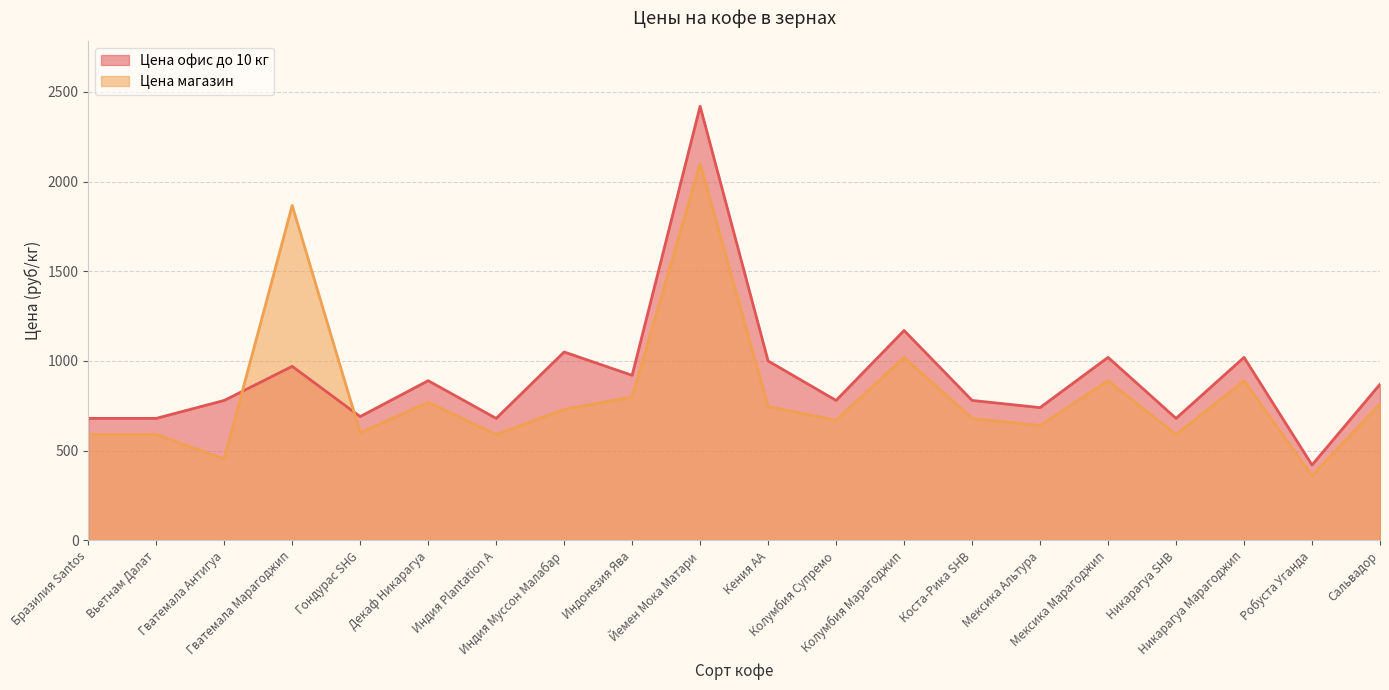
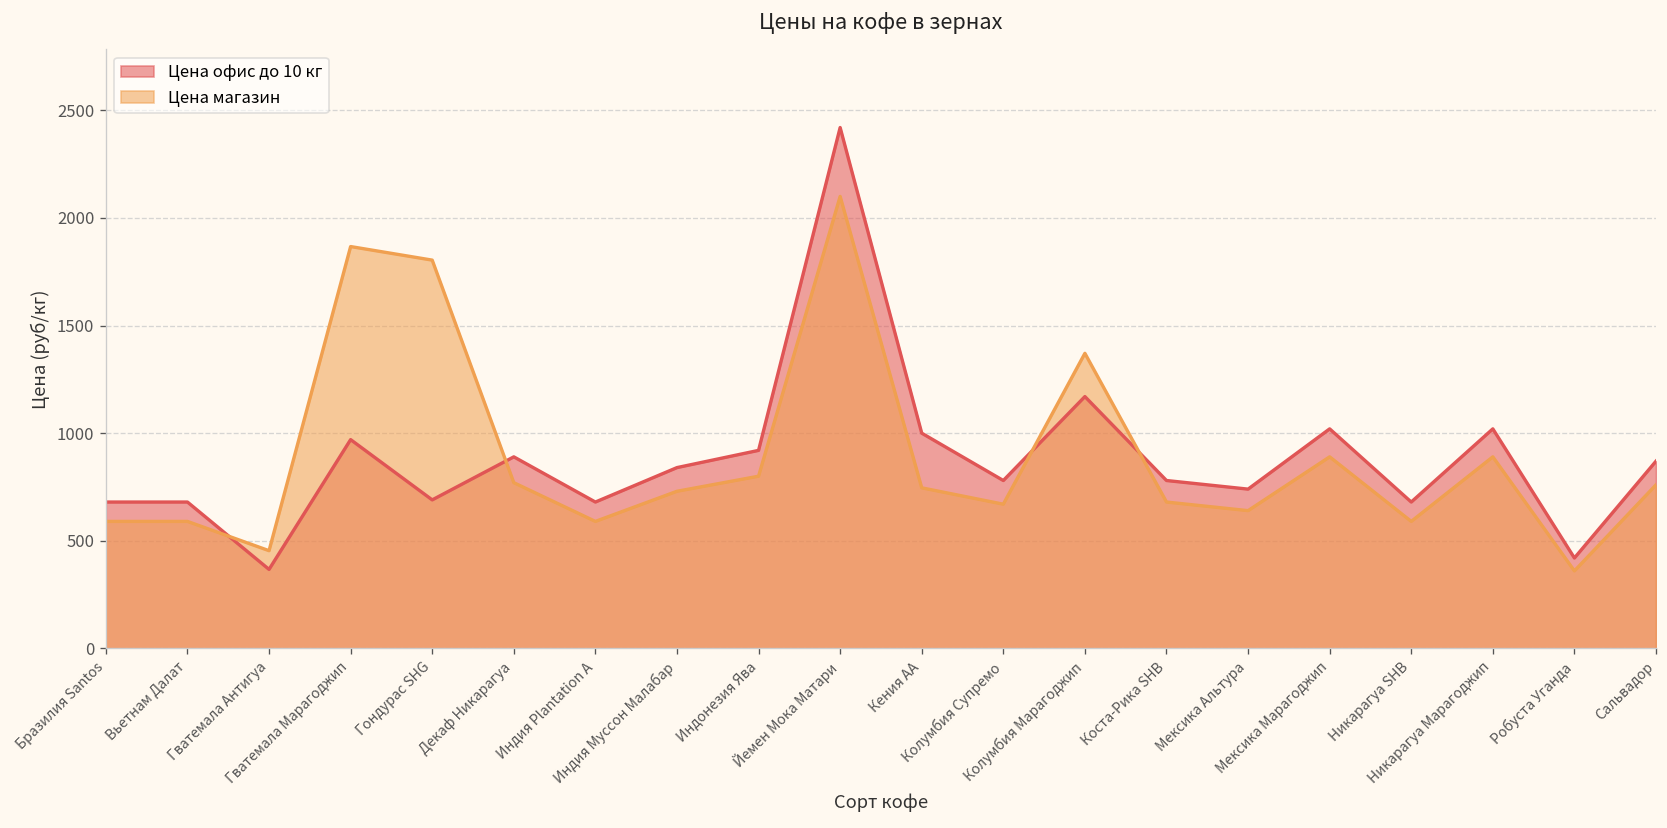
  {
    "Цена офис до 10 кг": {
      "Бразилия Santos": 680,
      "Вьетнам Далат": 680,
-     "Гватемала Антигуа": 780,
+     "Гватемала Антигуа": 370,
      "Гватемала Марагоджип": 970,
      "Гондурас SHG": 690,
      "Декаф Никарагуа": 890,
      "Индия Plantation A": 680,
-     "Индия Муссон Малабар": 1050,
+     "Индия Муссон Малабар": 840,
      "Индонезия Ява": 920,
      "Йемен Мока Матари": 2420,
      "Кения АА": 1000,
      "Колумбия Супремо": 780,
      "Колумбия Марагоджип": 1170,
      "Коста-Рика SHB": 780,
      "Мексика Альтура": 740,
      "Мексика Марагоджип": 1020,
      "Никарагуа SHВ": 680,
      "Никарагуа Марагоджип": 1020,
      "Робуста Уганда": 420,
      "Сальвадор": 870
    },
    "Цена магазин": {
      "Бразилия Santos": 590,
      "Вьетнам Далат": 590,
      "Гватемала Антигуа": 450,
      "Гватемала Марагоджип": 1870,
-     "Гондурас SHG": 600,
+     "Гондурас SHG": 1800,
      "Декаф Никарагуа": 770,
      "Индия Plantation A": 590,
      "Индия Муссон Малабар": 730,
      "Индонезия Ява": 800,
      "Йемен Мока Матари": 2100,
      "Кения АА": 750,
      "Колумбия Супремо": 670,
-     "Колумбия Марагоджип": 1020,
+     "Колумбия Марагоджип": 1370,
      "Коста-Рика SHB": 680,
      "Мексика Альтура": 640,
      "Мексика Марагоджип": 890,
      "Никарагуа SHВ": 590,
      "Никарагуа Марагоджип": 890,
      "Робуста Уганда": 360,
      "Сальвадор": 760
    }
  }
